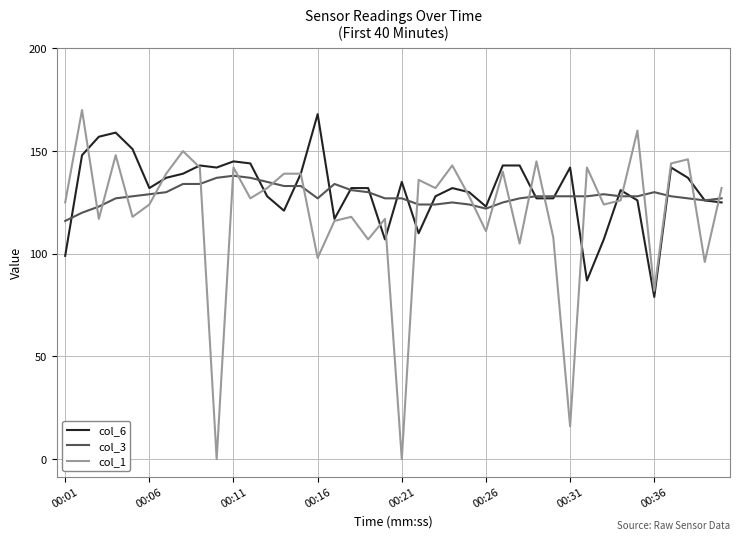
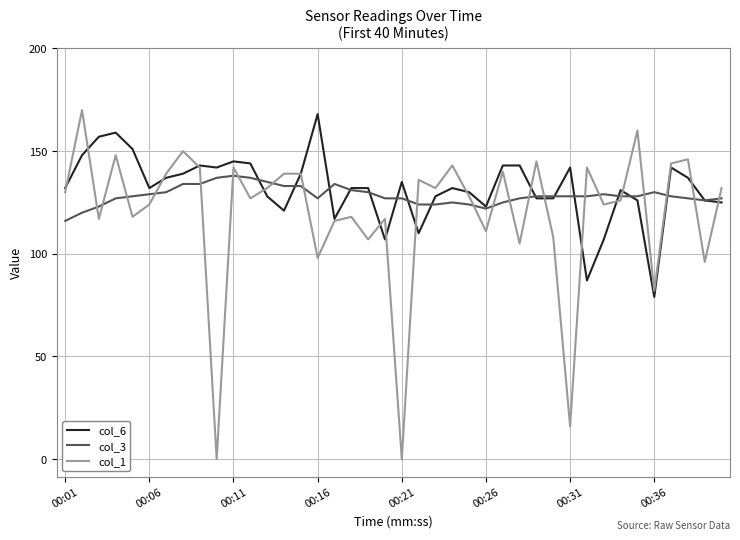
  {
    "col_6": {
-     "00:01": 99,
+     "00:01": 132,
      "00:06": 132,
      "00:11": 145,
      "00:16": 168,
      "00:21": 135,
      "00:31": 142,
      "00:36": 79
    },
    "col_3": {
      "00:01": 116,
      "00:06": 129,
      "00:11": 138,
      "00:16": 127,
      "00:21": 127,
      "00:31": 128,
      "00:36": 130
    },
    "col_1": {
-     "00:01": 125,
+     "00:01": 130,
      "00:06": 124,
      "00:11": 142,
      "00:16": 98,
      "00:21": 0,
      "00:26": 111,
      "00:31": 16,
      "00:36": 82
    }
  }
